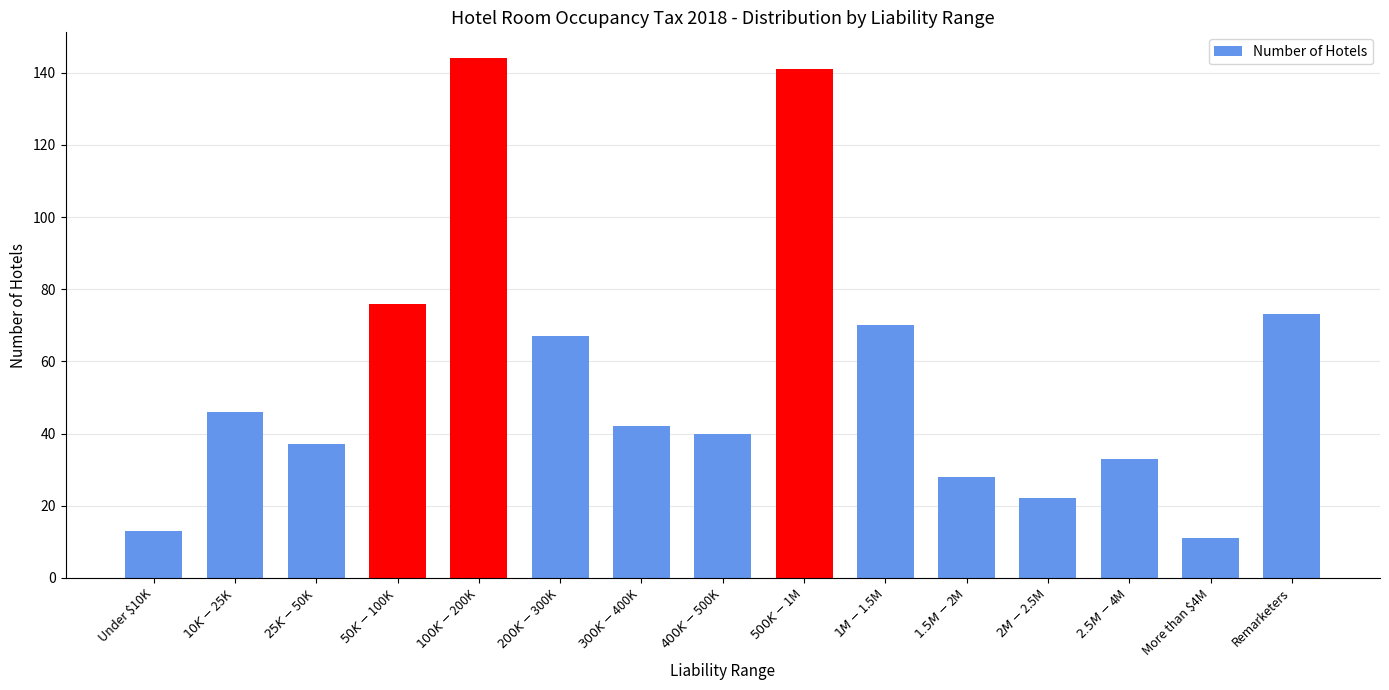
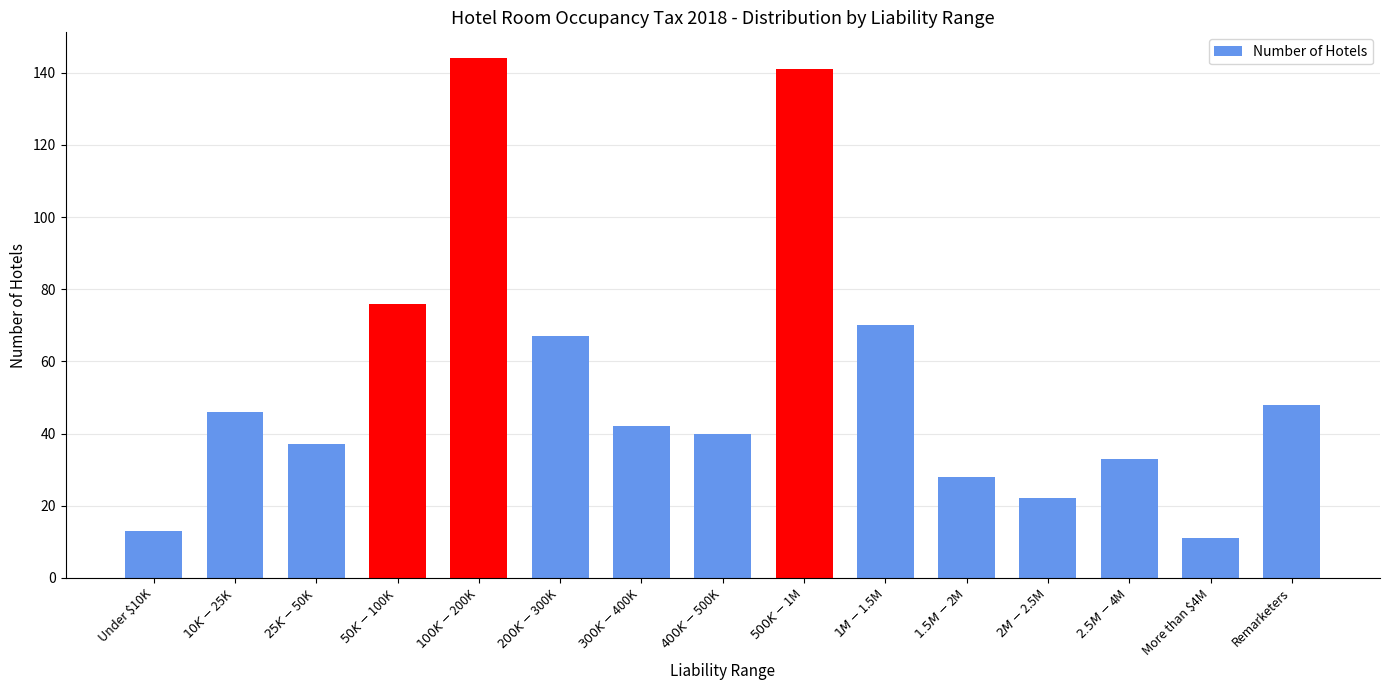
  {
    "Under $10K": 13,
    "More than $4M": 11,
-   "Remarketers": 73
+   "Remarketers": 48
  }
